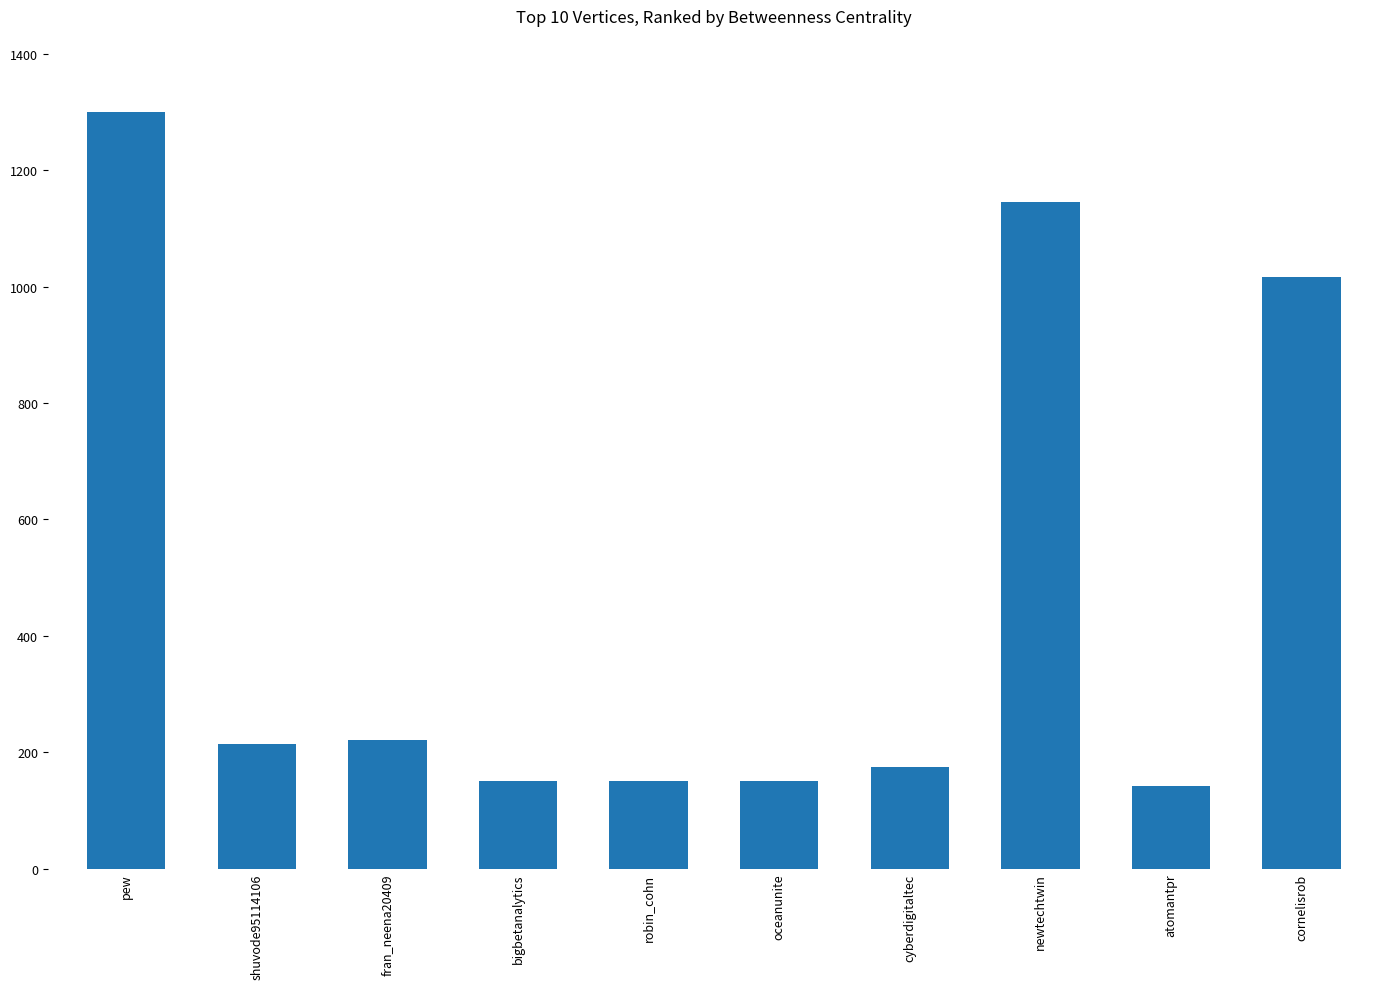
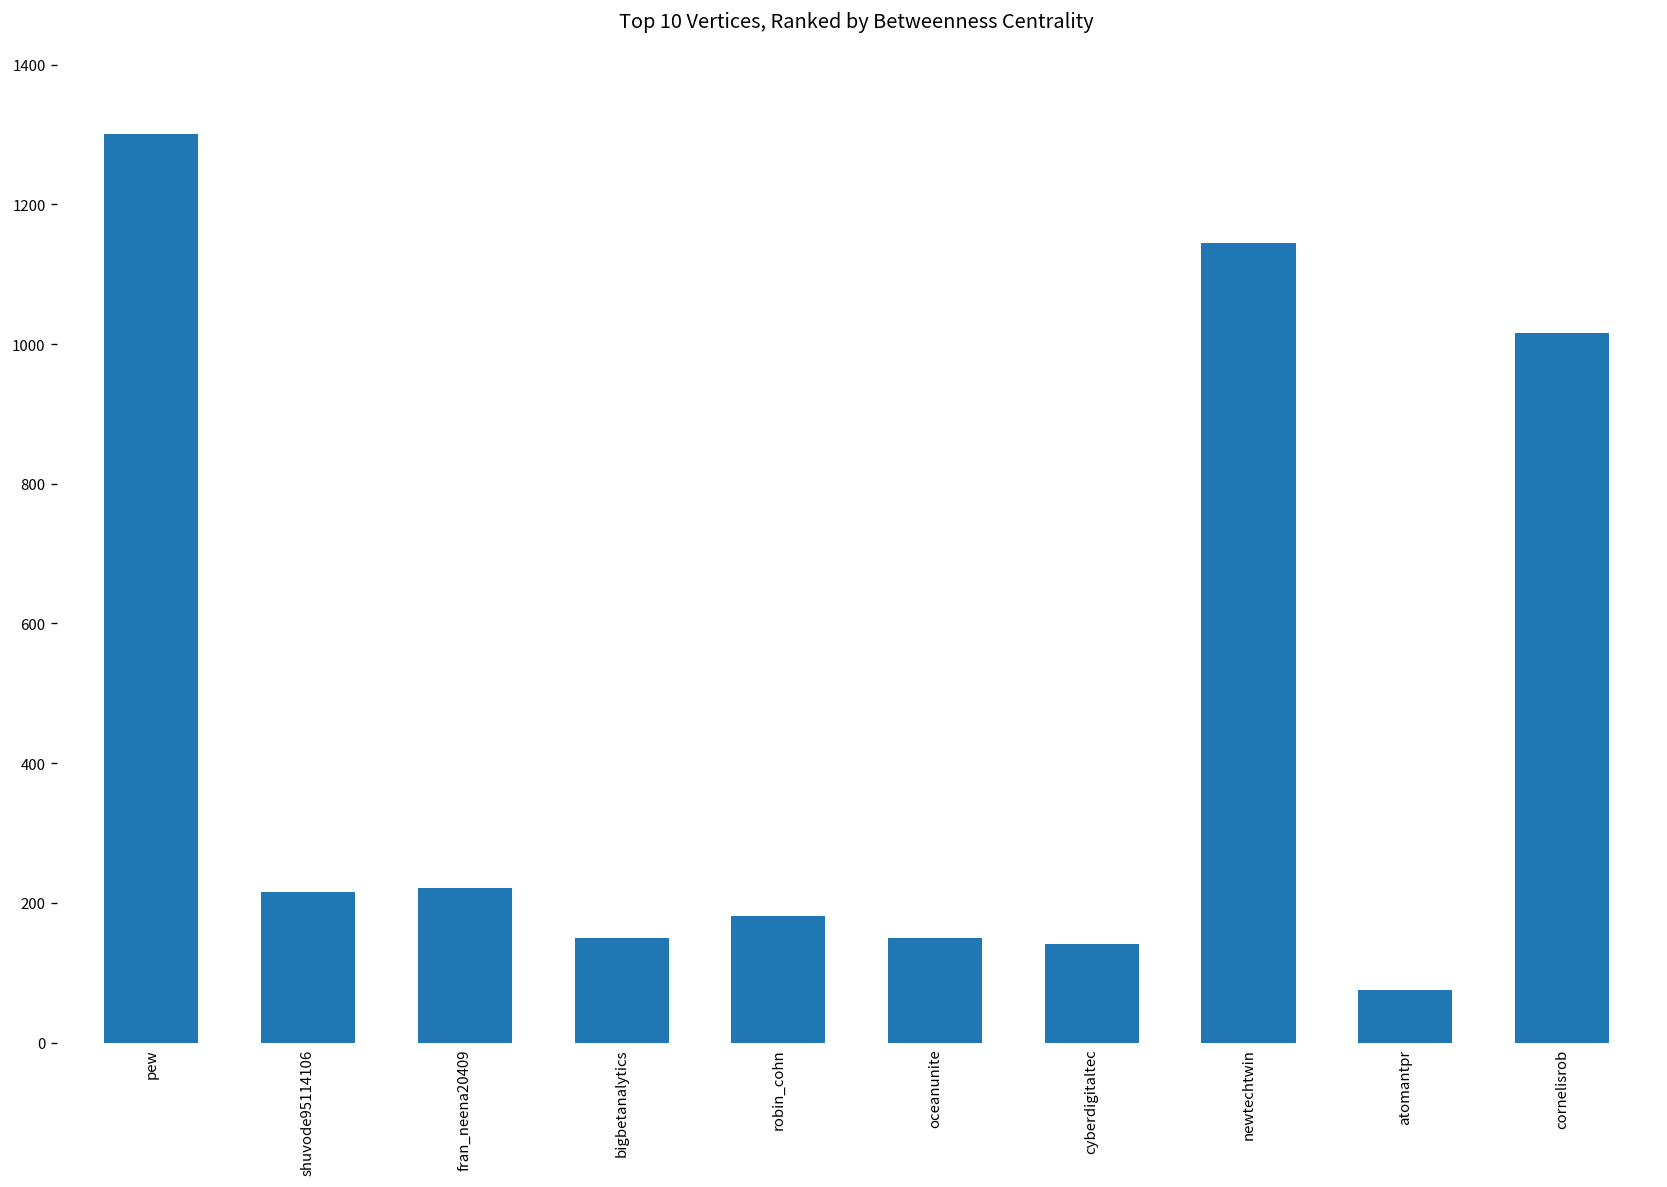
  {
    "pew": 1300,
    "shuvode95114106": 220,
    "fran_neena20409": 220,
    "bigbetanalytics": 150,
-   "robin_cohn": 150,
+   "robin_cohn": 180,
    "oceanunite": 150,
-   "cyberdigitaltec": 180,
+   "cyberdigitaltec": 140,
    "newtechtwin": 1150,
-   "atomantpr": 140,
+   "atomantpr": 80,
    "cornelisrob": 1020
  }
